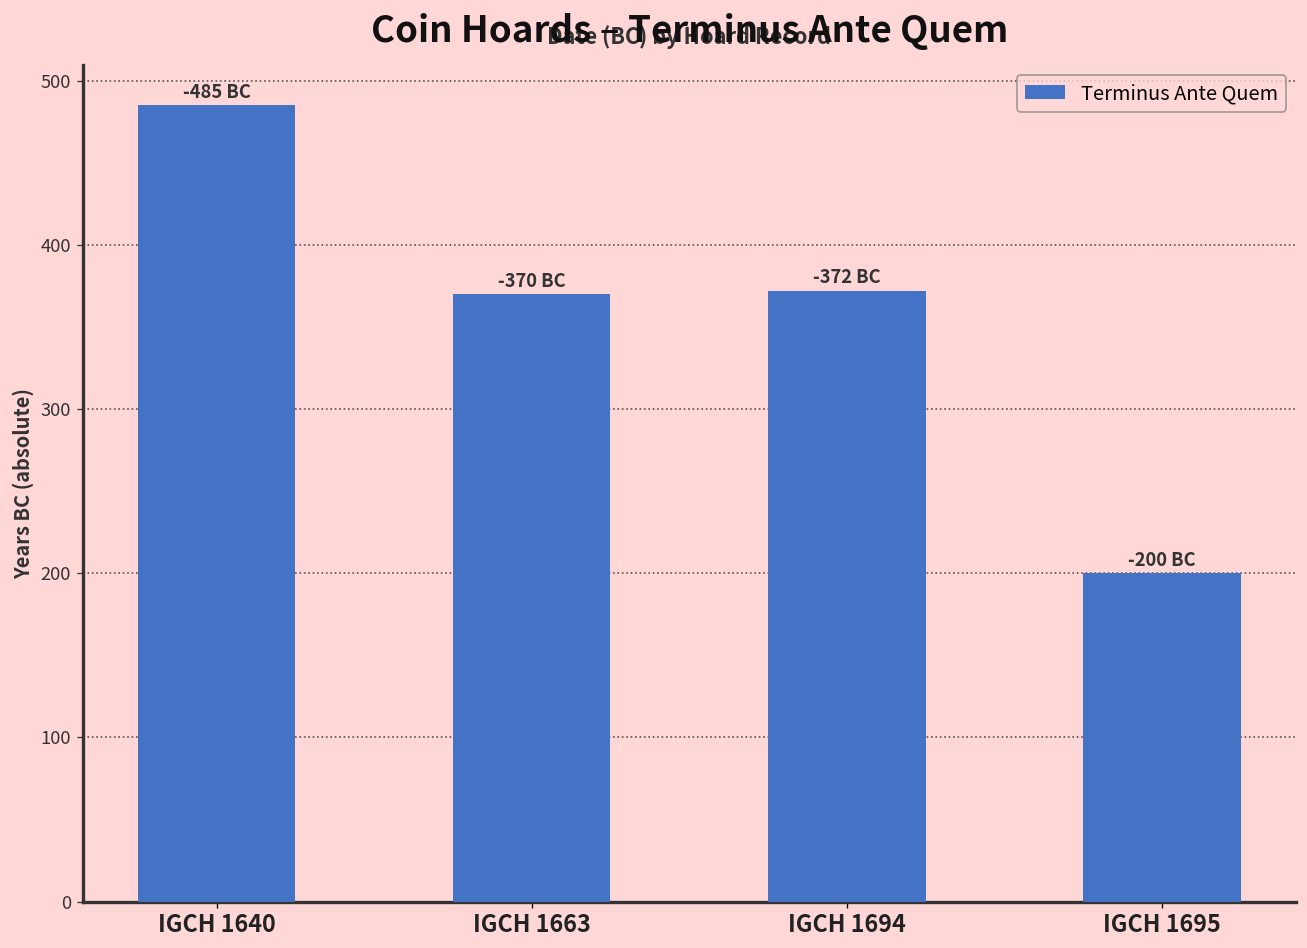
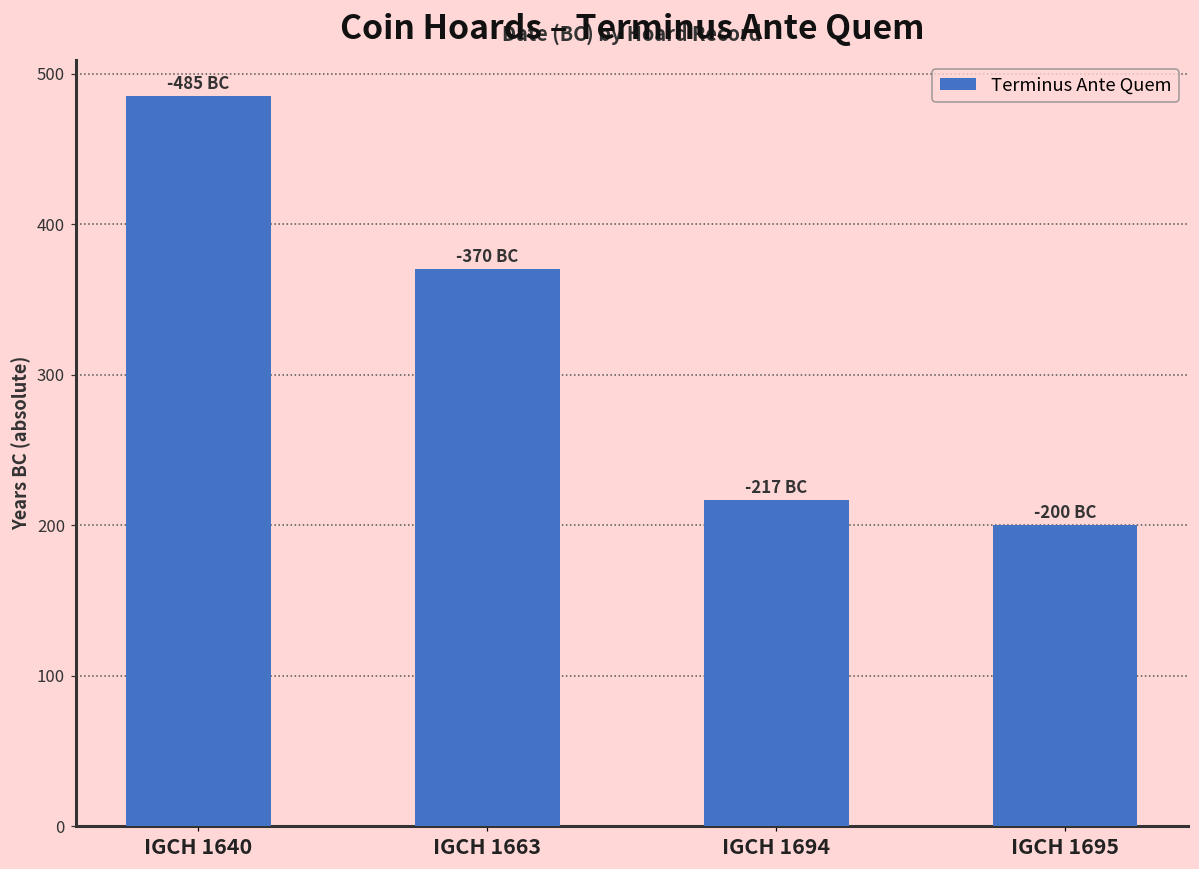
  {
-   "IGCH 1694": -372
+   "IGCH 1694": -217
  }
